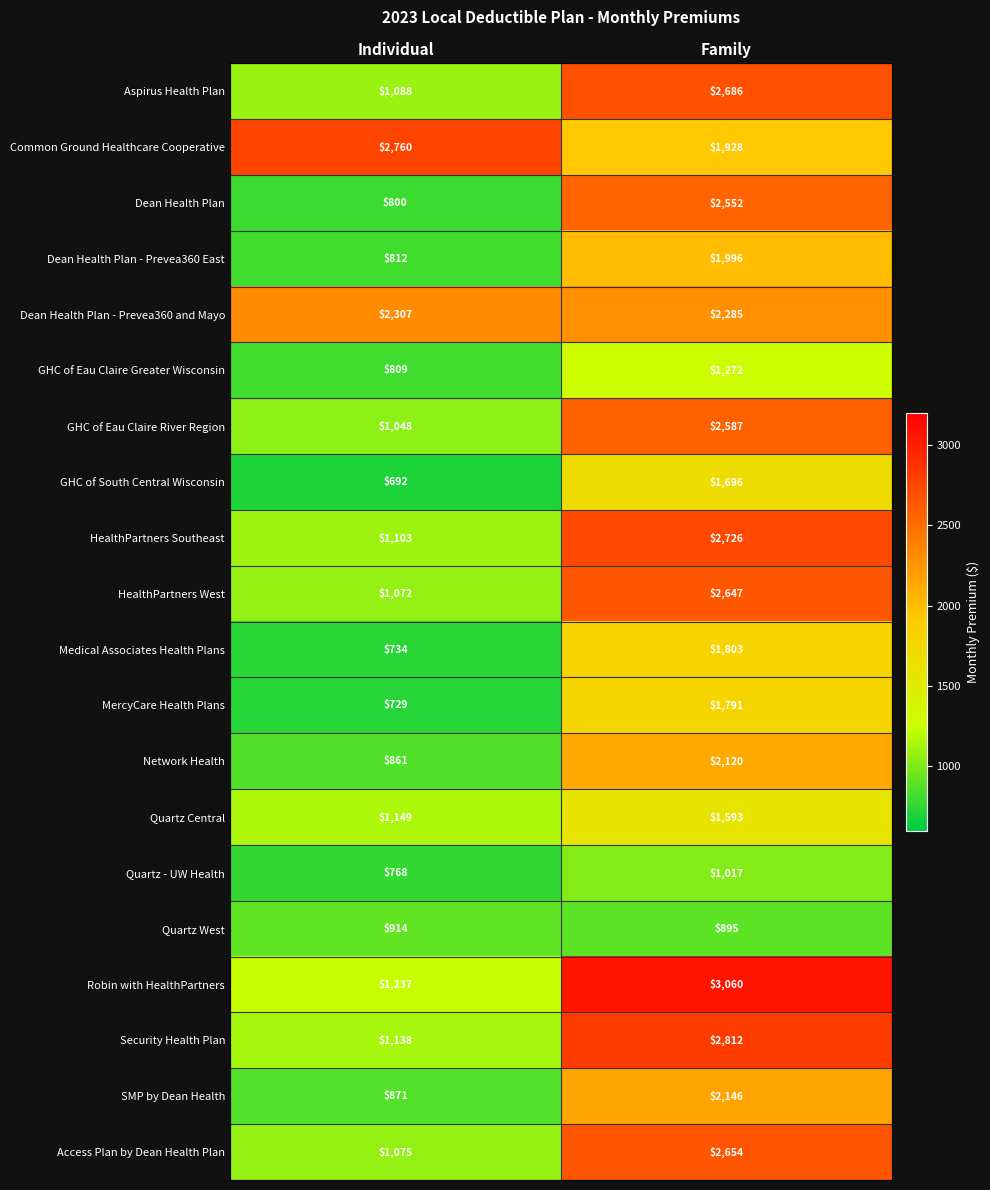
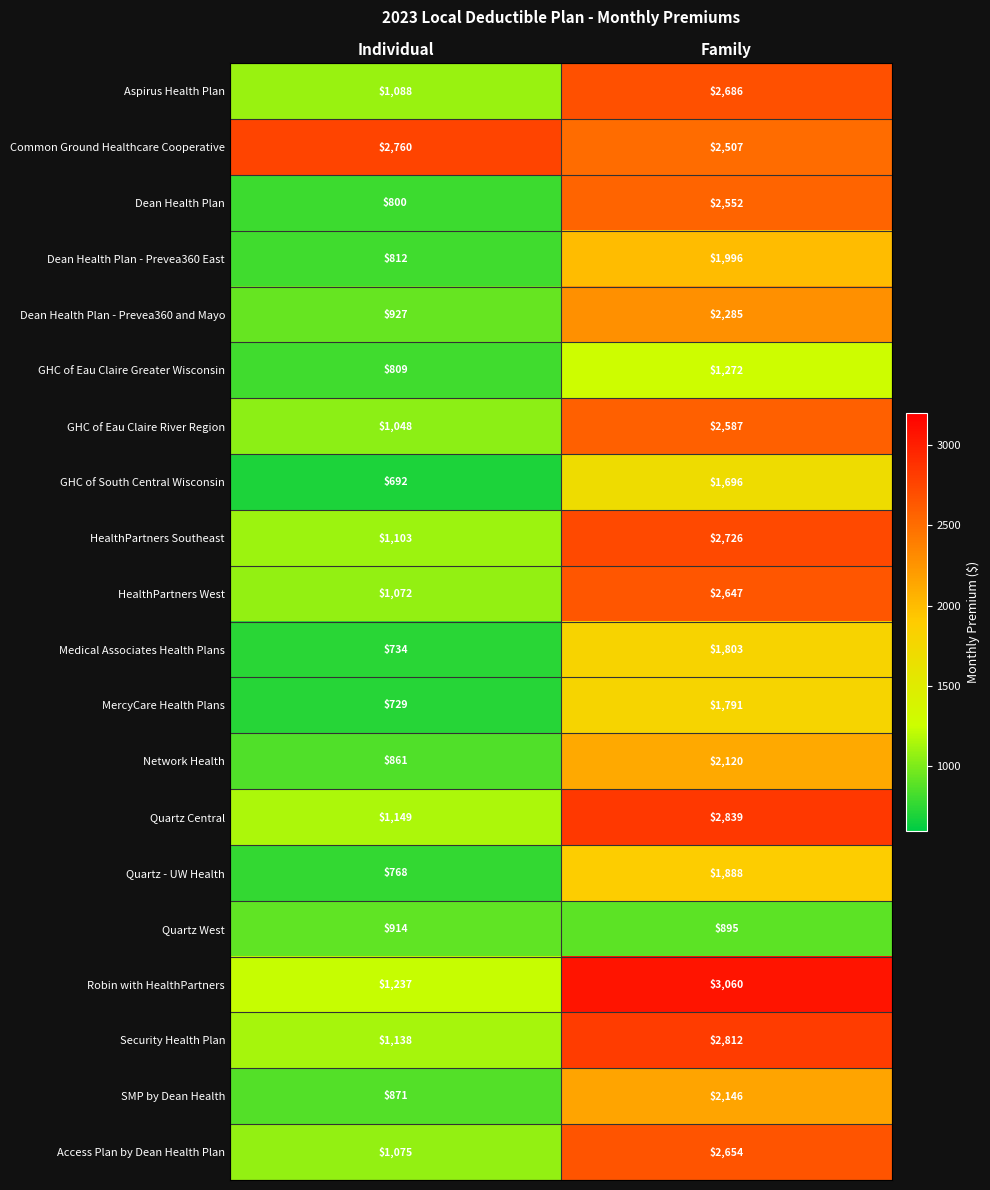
  {
    "Aspirus Health Plan": {
      "Individual": "$1,088",
      "Family": "$2,686"
    },
    "Common Ground Healthcare Cooperative": {
      "Individual": "$2,760",
-     "Family": "$1,928"
+     "Family": "$2,507"
    },
    "Dean Health Plan": {
      "Individual": "$800",
      "Family": "$2,552"
    },
    "Dean Health Plan - Prevea360 East": {
      "Individual": "$812",
      "Family": "$1,996"
    },
    "Dean Health Plan - Prevea360 and Mayo": {
-     "Individual": "$2,307",
+     "Individual": "$927",
      "Family": "$2,285"
    },
    "GHC of Eau Claire Greater Wisconsin": {
      "Individual": "$809",
      "Family": "$1,272"
    },
    "GHC of Eau Claire River Region": {
      "Individual": "$1,048",
      "Family": "$2,587"
    },
    "GHC of South Central Wisconsin": {
      "Individual": "$692",
      "Family": "$1,696"
    },
    "HealthPartners Southeast": {
      "Individual": "$1,103",
      "Family": "$2,726"
    },
    "HealthPartners West": {
      "Individual": "$1,072",
      "Family": "$2,647"
    },
    "Medical Associates Health Plans": {
      "Individual": "$734",
      "Family": "$1,803"
    },
    "MercyCare Health Plans": {
      "Individual": "$729",
      "Family": "$1,791"
    },
    "Network Health": {
      "Individual": "$861",
      "Family": "$2,120"
    },
    "Quartz Central": {
      "Individual": "$1,149",
-     "Family": "$1,593"
+     "Family": "$2,839"
    },
    "Quartz - UW Health": {
      "Individual": "$768",
-     "Family": "$1,017"
+     "Family": "$1,888"
    },
    "Quartz West": {
      "Individual": "$914",
      "Family": "$895"
    },
    "Robin with HealthPartners": {
      "Individual": "$1,237",
      "Family": "$3,060"
    },
    "Security Health Plan": {
      "Individual": "$1,138",
      "Family": "$2,812"
    },
    "SMP by Dean Health": {
      "Individual": "$871",
      "Family": "$2,146"
    },
    "Access Plan by Dean Health Plan": {
      "Individual": "$1,075",
      "Family": "$2,654"
    }
  }
